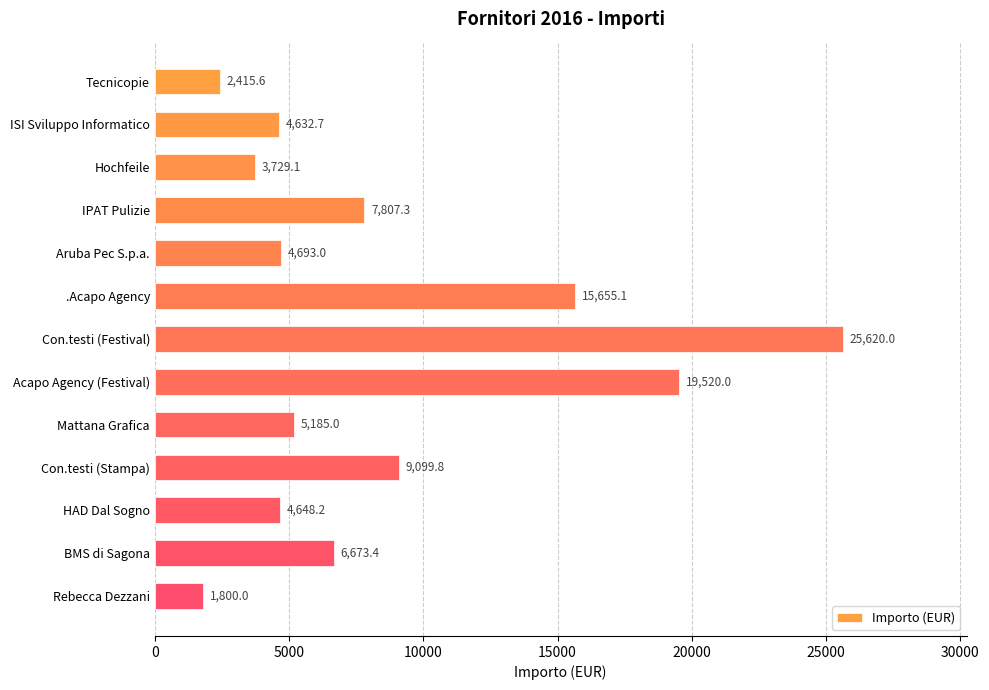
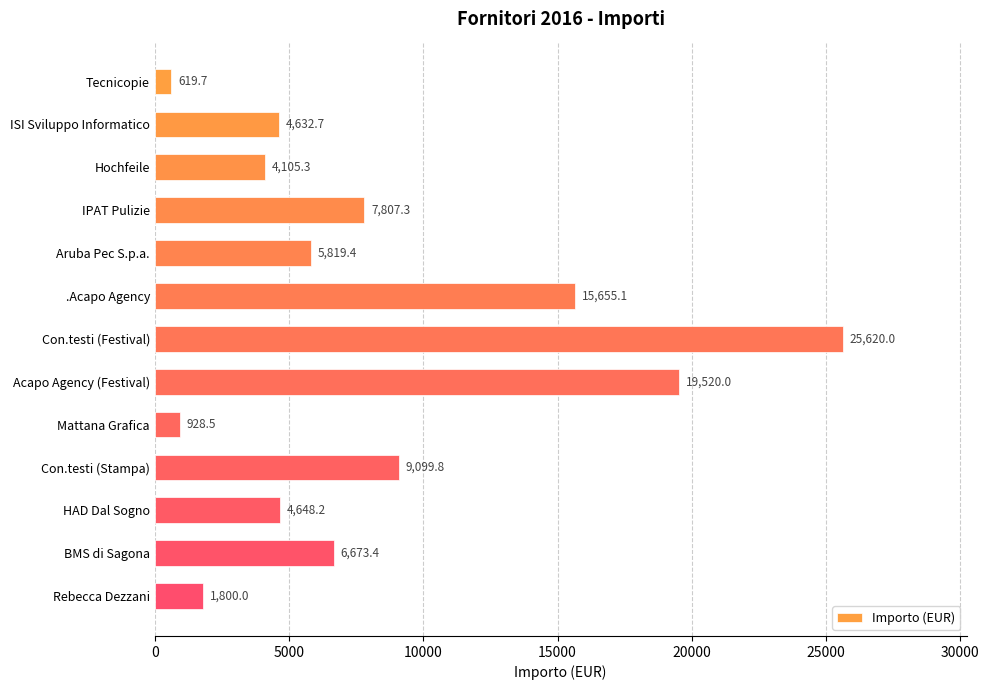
  {
-   "Tecnicopie": "2,415.6",
+   "Tecnicopie": "619.7",
    "ISI Sviluppo Informatico": "4,632.7",
-   "Hochfeile": "3,729.1",
+   "Hochfeile": "4,105.3",
    "IPAT Pulizie": "7,807.3",
-   "Aruba Pec S.p.a.": "4,693.0",
+   "Aruba Pec S.p.a.": "5,819.4",
    ".Acapo Agency": "15,655.1",
    "Con.testi (Festival)": "25,620.0",
    "Acapo Agency (Festival)": "19,520.0",
-   "Mattana Grafica": "5,185.0",
+   "Mattana Grafica": "928.5",
    "Con.testi (Stampa)": "9,099.8",
    "HAD Dal Sogno": "4,648.2",
    "BMS di Sagona": "6,673.4",
    "Rebecca Dezzani": "1,800.0"
  }
